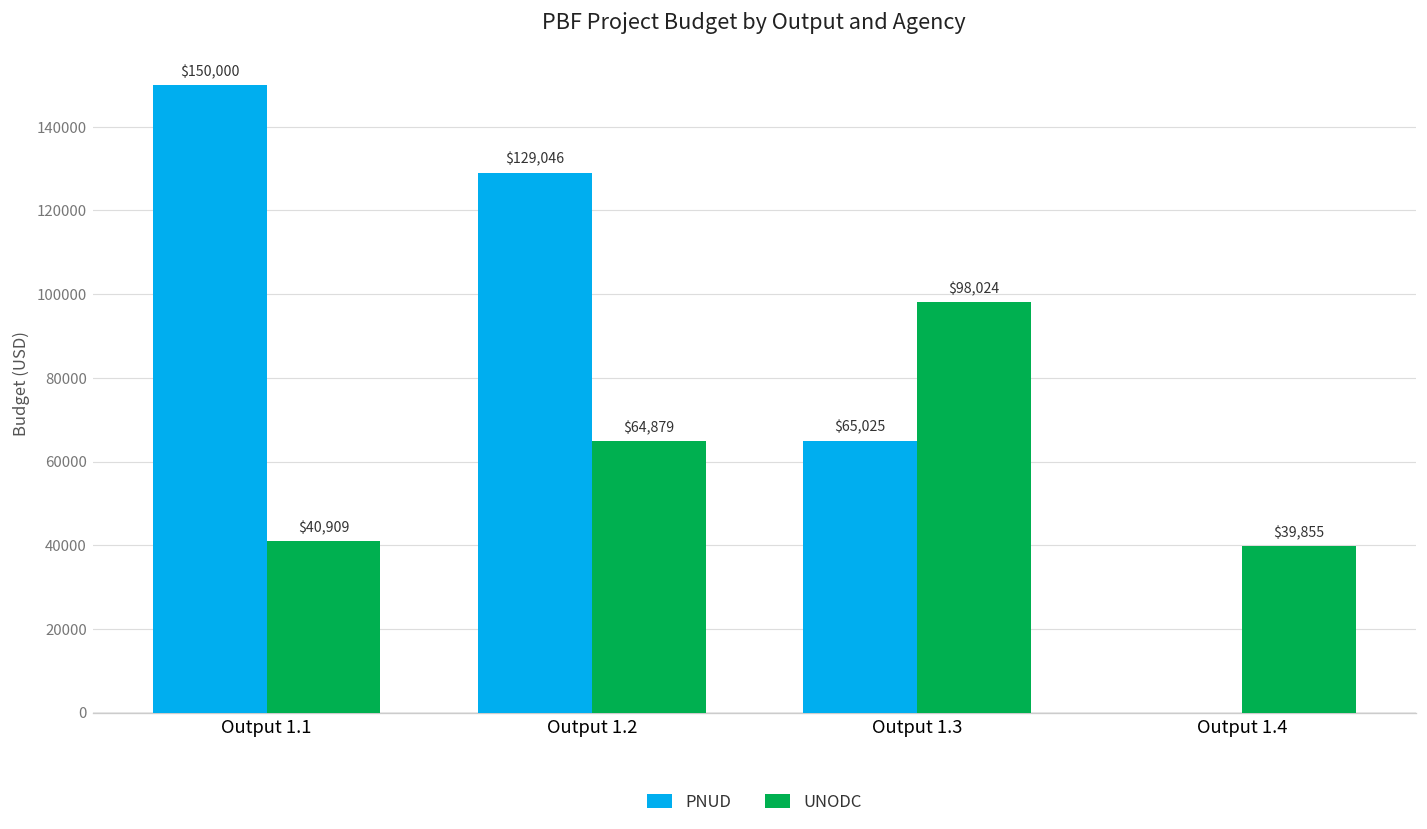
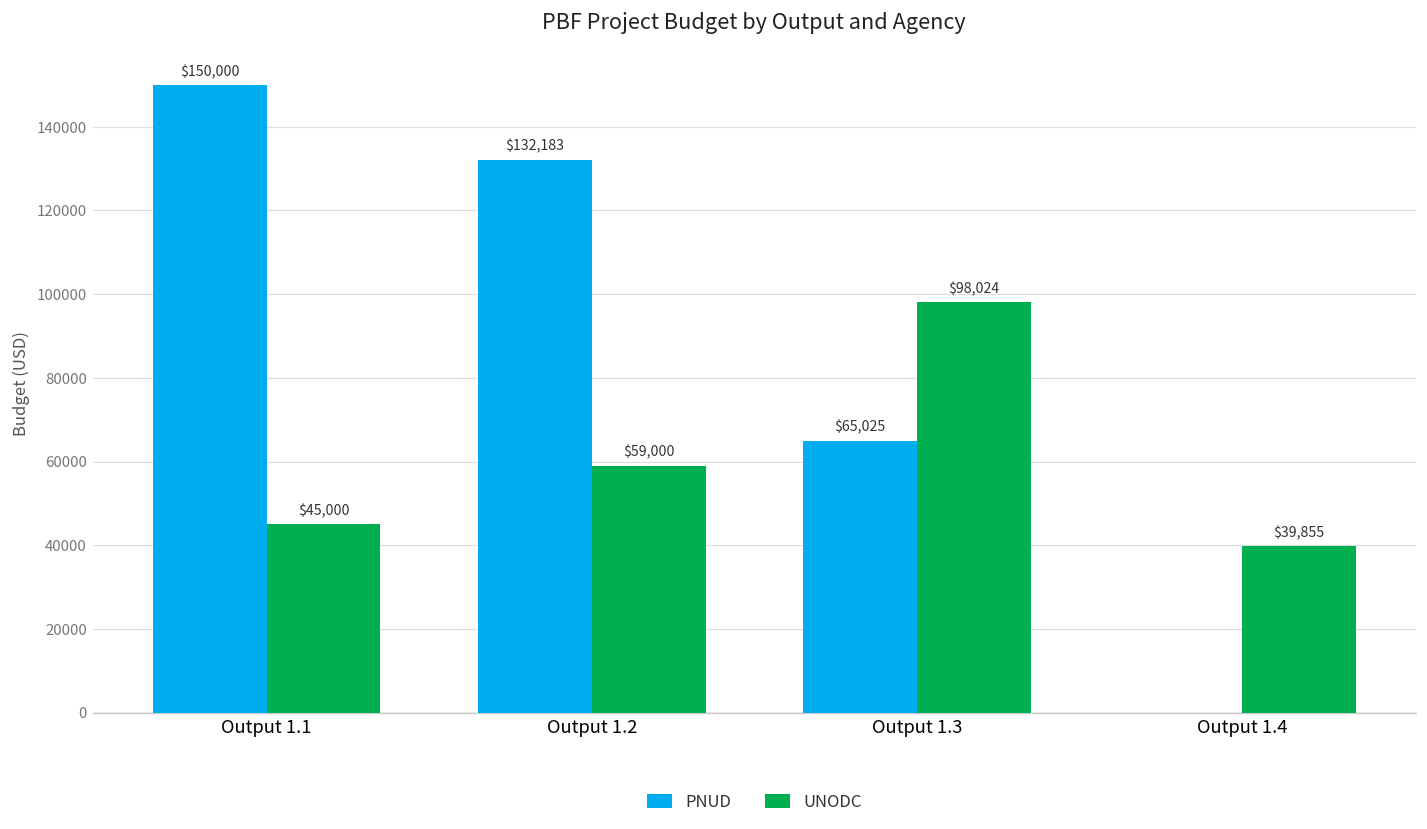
  {
    "PNUD": {
      "Output 1.1": "$150,000",
-     "Output 1.2": "$129,046",
+     "Output 1.2": "$132,183",
      "Output 1.3": "$65,025"
    },
    "UNODC": {
-     "Output 1.1": "$40,909",
-     "Output 1.2": "$64,879",
+     "Output 1.1": "$45,000",
+     "Output 1.2": "$59,000",
      "Output 1.3": "$98,024",
      "Output 1.4": "$39,855"
    }
  }
